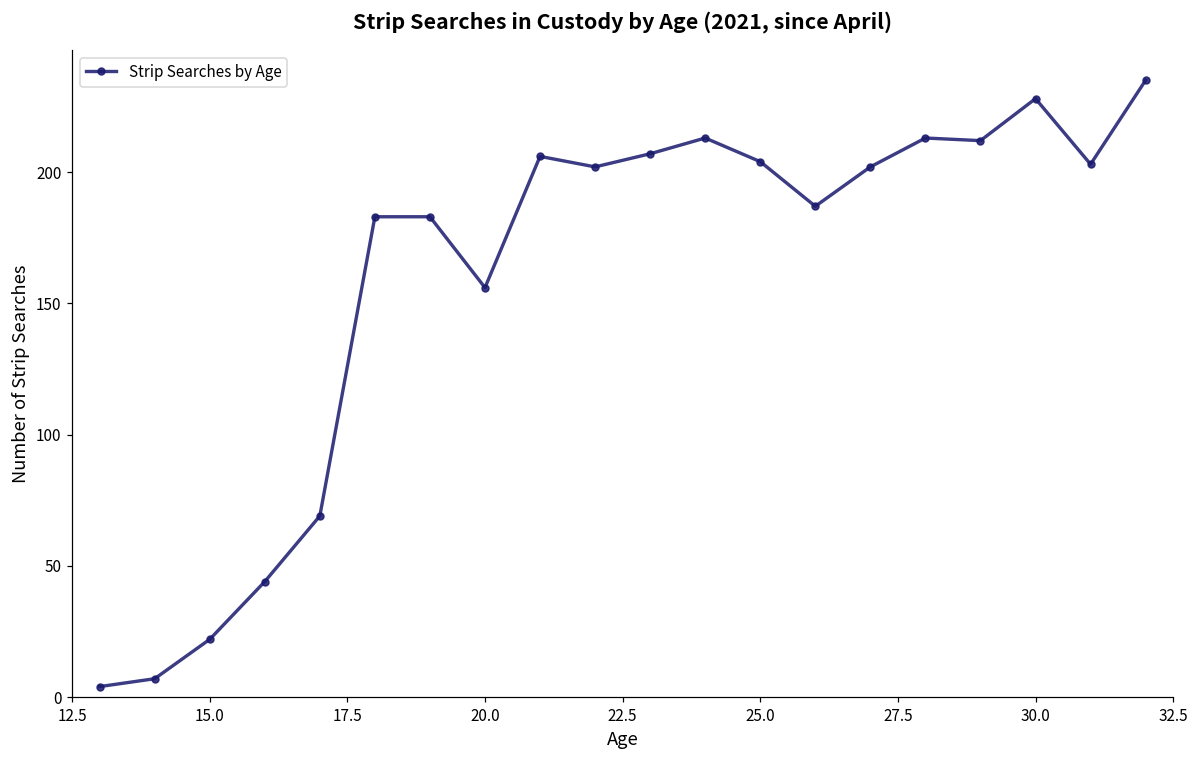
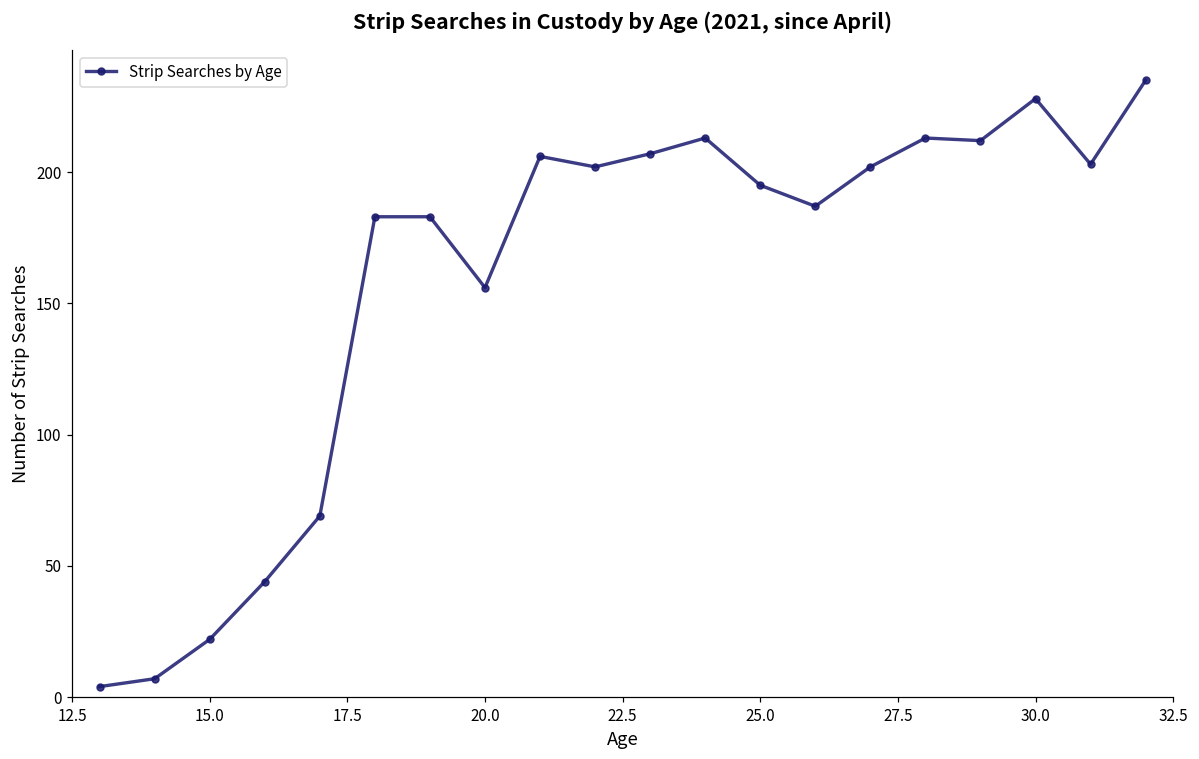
  {
    "15.0": 22,
    "20.0": 156,
-   "25.0": 204,
+   "25.0": 195,
    "30.0": 228
  }
